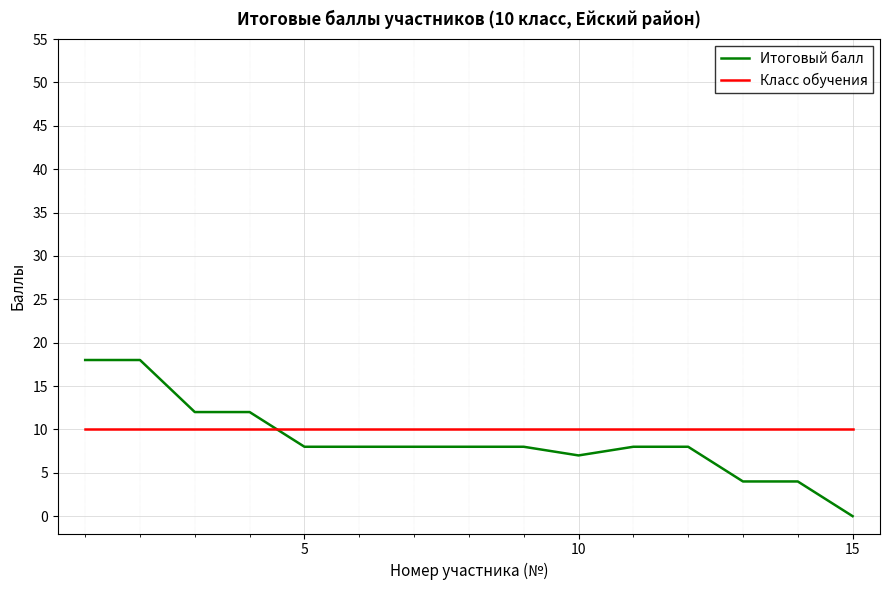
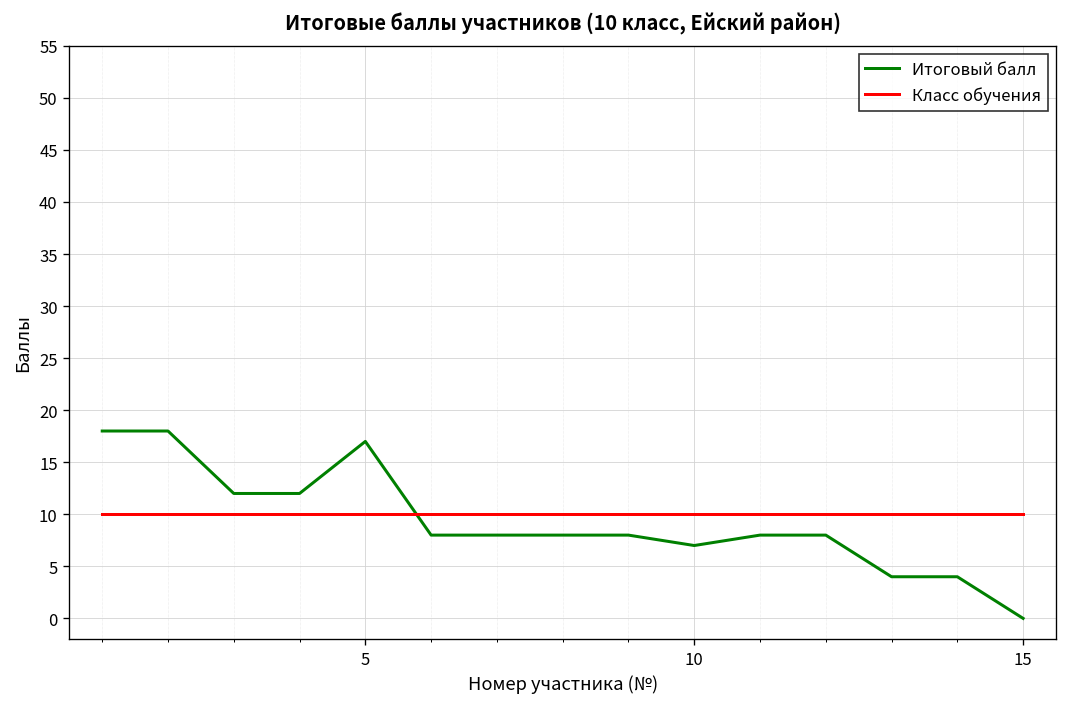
  {
    "Итоговый балл": {
-     "5": 8,
+     "5": 17,
      "10": 7,
      "15": 0
    },
    "Класс обучения": {
      "5": 10,
      "10": 10,
      "15": 10
    }
  }
